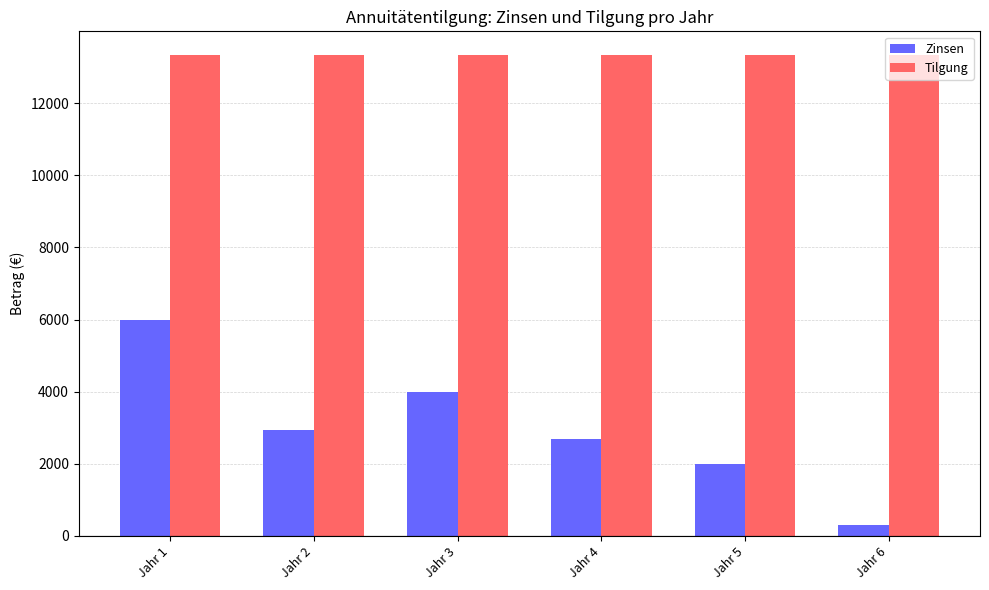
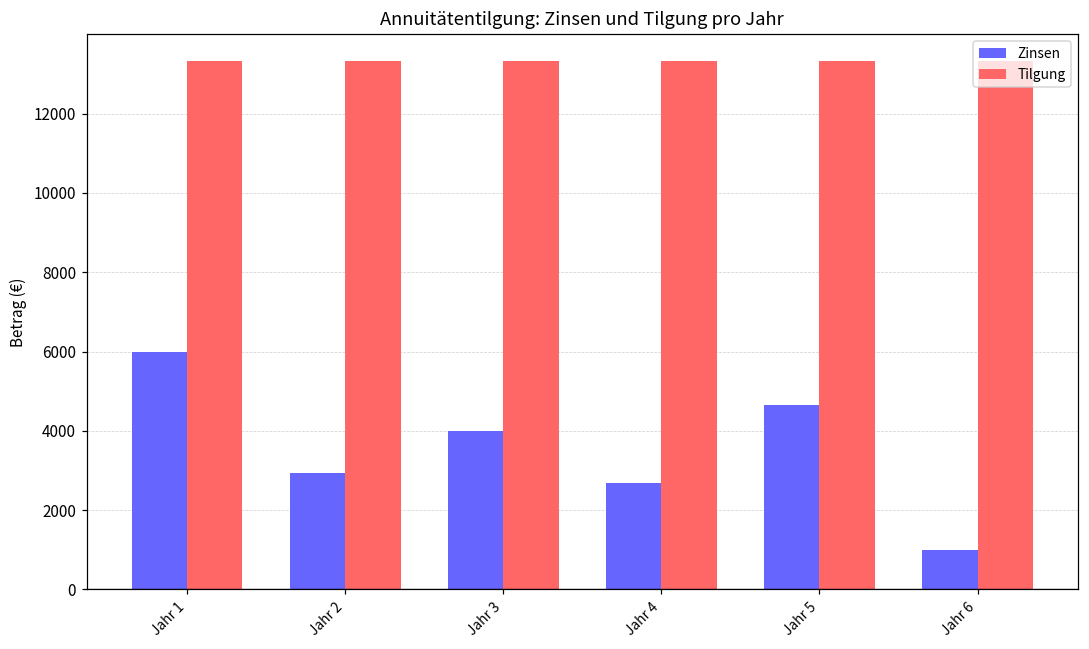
  {
    "Zinsen": {
      "Jahr 1": 6000,
      "Jahr 2": 2900,
      "Jahr 3": 4000,
      "Jahr 4": 2700,
-     "Jahr 5": 2000,
-     "Jahr 6": 300
+     "Jahr 5": 4600,
+     "Jahr 6": 1000
    },
    "Tilgung": {
      "Jahr 1": 13300,
      "Jahr 2": 13300,
      "Jahr 3": 13300,
      "Jahr 4": 13300,
      "Jahr 5": 13300
    }
  }
